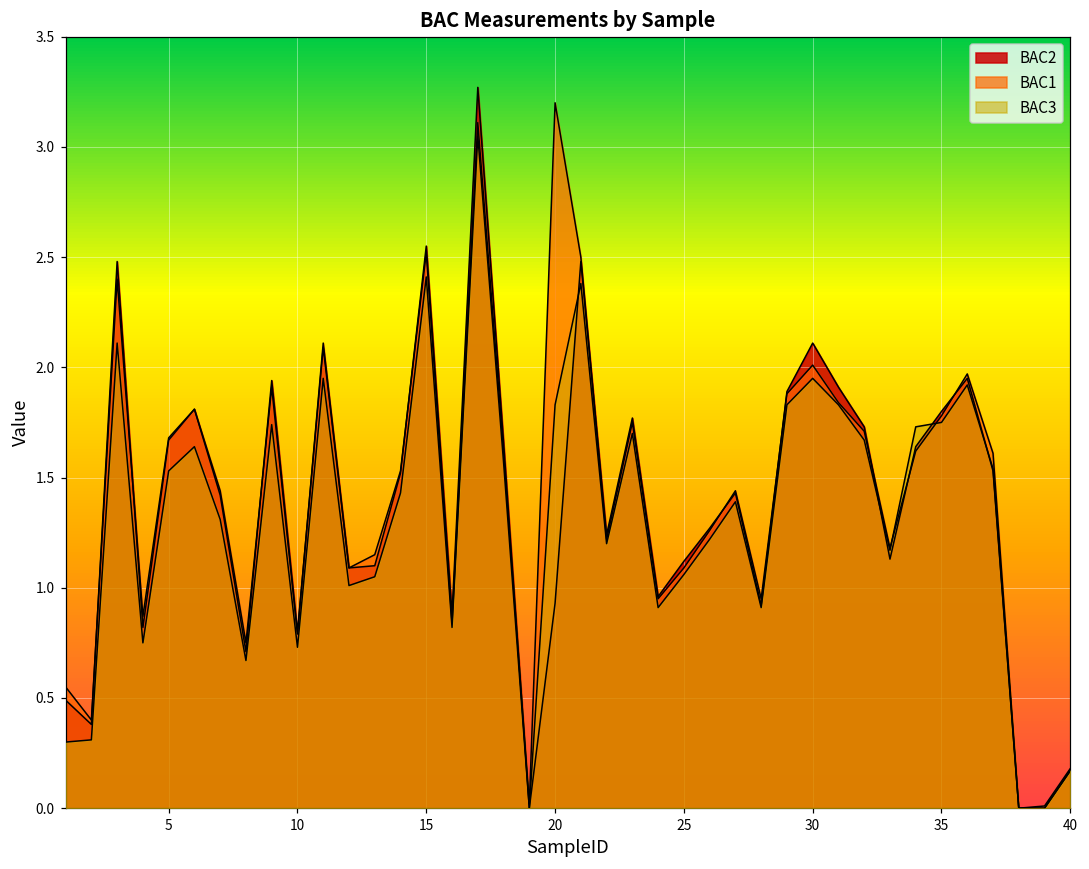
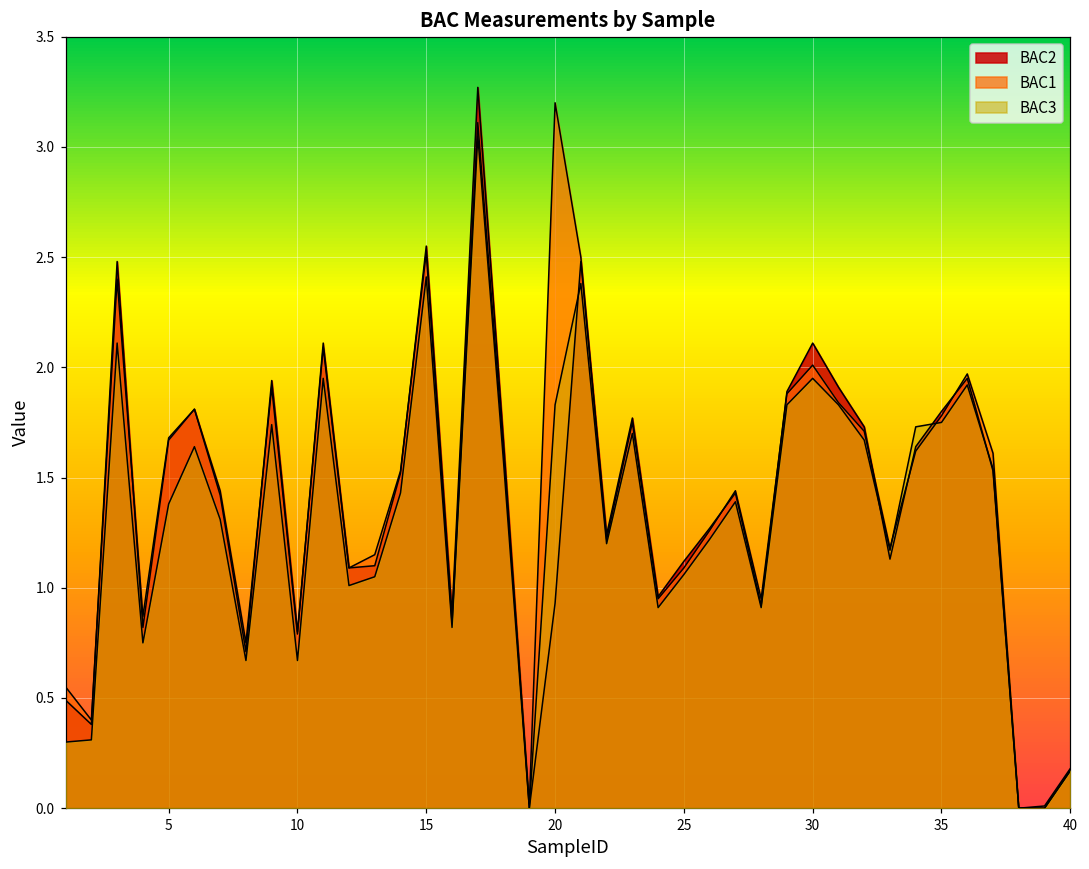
  {
    "BAC2": {
      "15": 2.55,
      "20": 0.93,
      "25": 1.12,
      "30": 2.11,
      "35": 1.80
    },
    "BAC1": {
      "15": 2.52,
      "20": 3.20,
      "25": 1.09,
      "30": 2.01,
      "35": 1.78
    },
    "BAC3": {
-     "5": 1.53,
-     "10": 0.73,
+     "5": 1.38,
+     "10": 0.67,
      "15": 2.41,
      "20": 1.83,
      "25": 1.06,
      "30": 1.95,
      "35": 1.75
    }
  }
